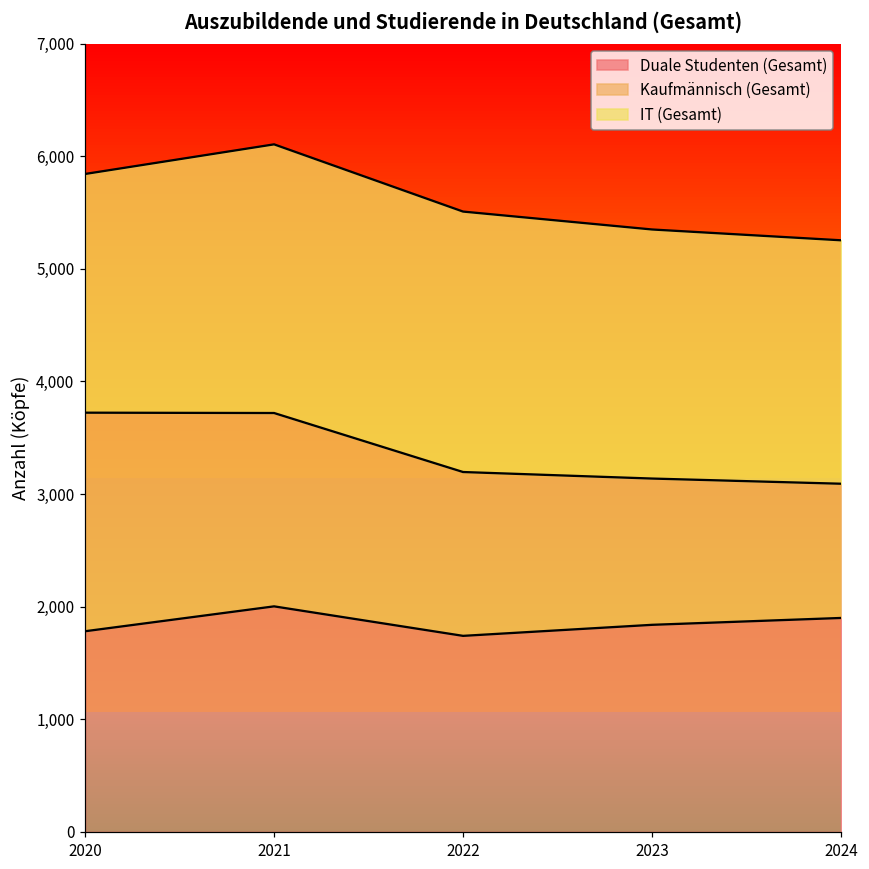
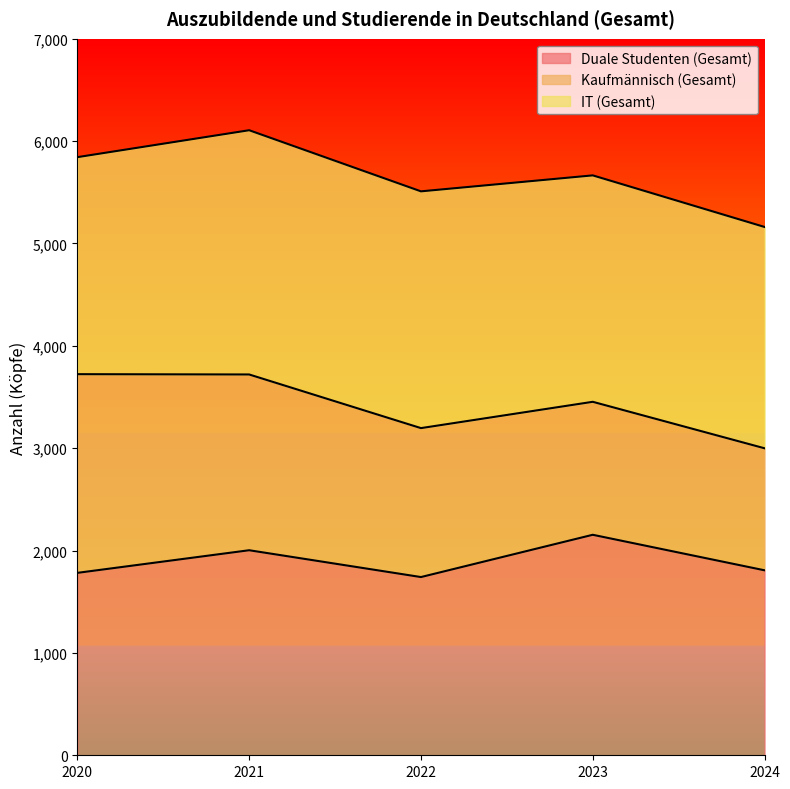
  {
    "Duale Studenten (Gesamt)": {
      "2020": "1,780",
      "2021": "2,000",
      "2022": "1,740",
-     "2023": "1,840",
-     "2024": "1,900"
+     "2023": "2,150",
+     "2024": "1,810"
    }
  }
